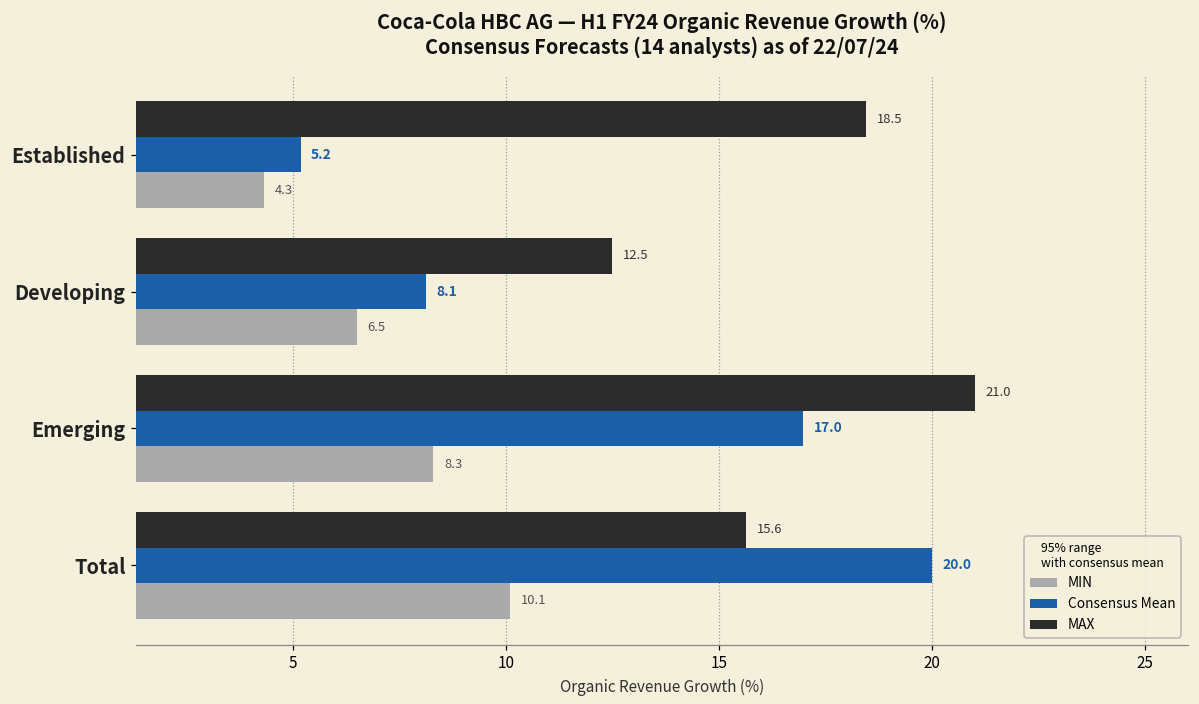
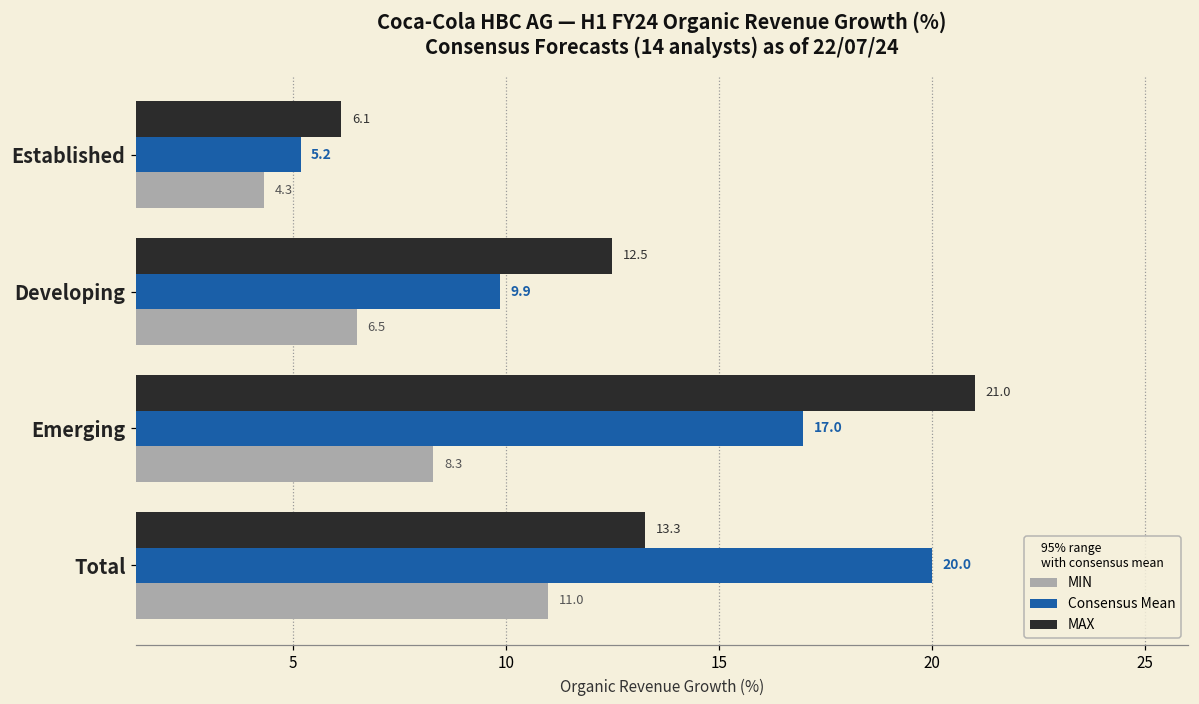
  {
    "MIN": {
      "Established": 4.3,
      "Developing": 6.5,
      "Emerging": 8.3,
-     "Total": 10.1
+     "Total": 11.0
    },
    "Consensus Mean": {
      "Established": 5.2,
-     "Developing": 8.1,
+     "Developing": 9.9,
      "Emerging": 17.0,
      "Total": 20.0
    },
    "MAX": {
-     "Established": 18.5,
+     "Established": 6.1,
      "Developing": 12.5,
      "Emerging": 21.0,
-     "Total": 15.6
+     "Total": 13.3
    }
  }
